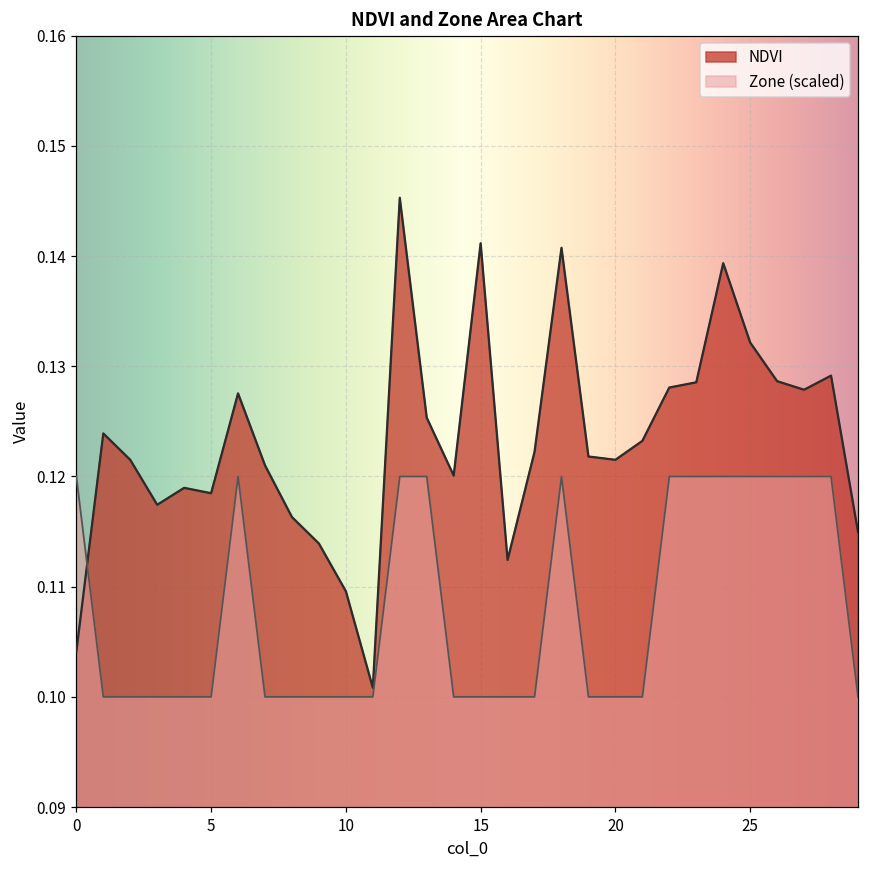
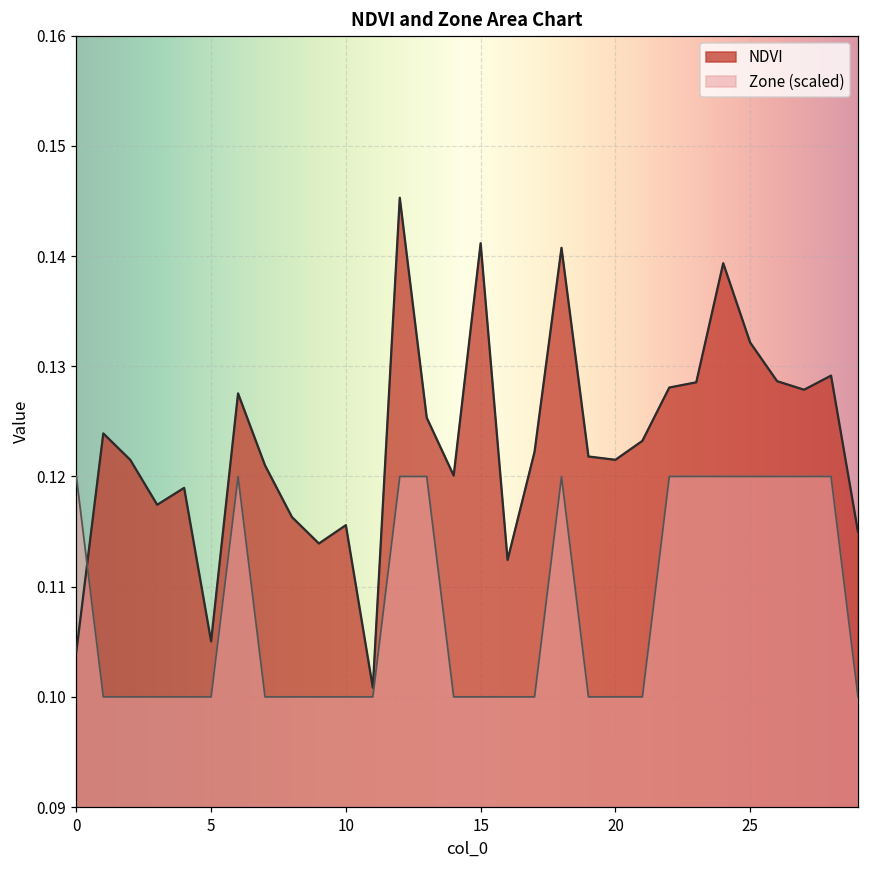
  {
    "NDVI": {
      "0": 0.1041,
-     "5": 0.1185,
-     "10": 0.1096,
+     "5": 0.1050,
+     "10": 0.1156,
      "15": 0.1412,
      "20": 0.1215,
      "25": 0.1321
    },
    "Zone (scaled)": {
      "0": 0.1200,
      "5": 0.1000,
      "10": 0.1000,
      "15": 0.1000,
      "20": 0.1000,
      "25": 0.1200
    }
  }
